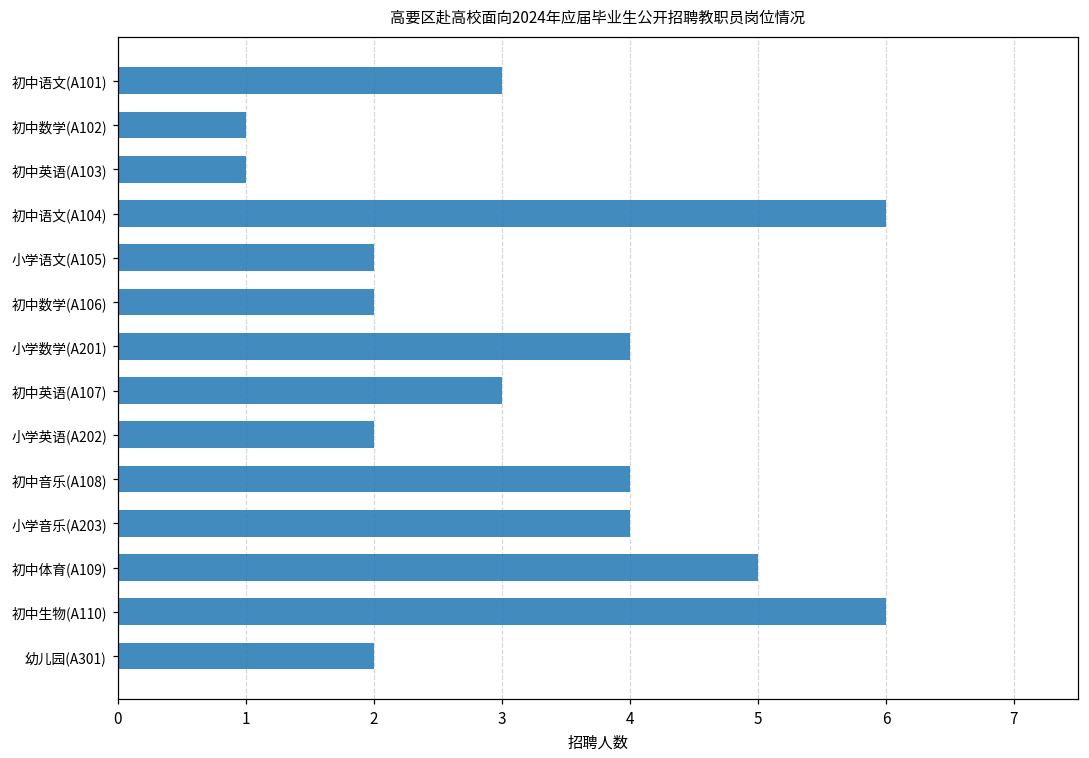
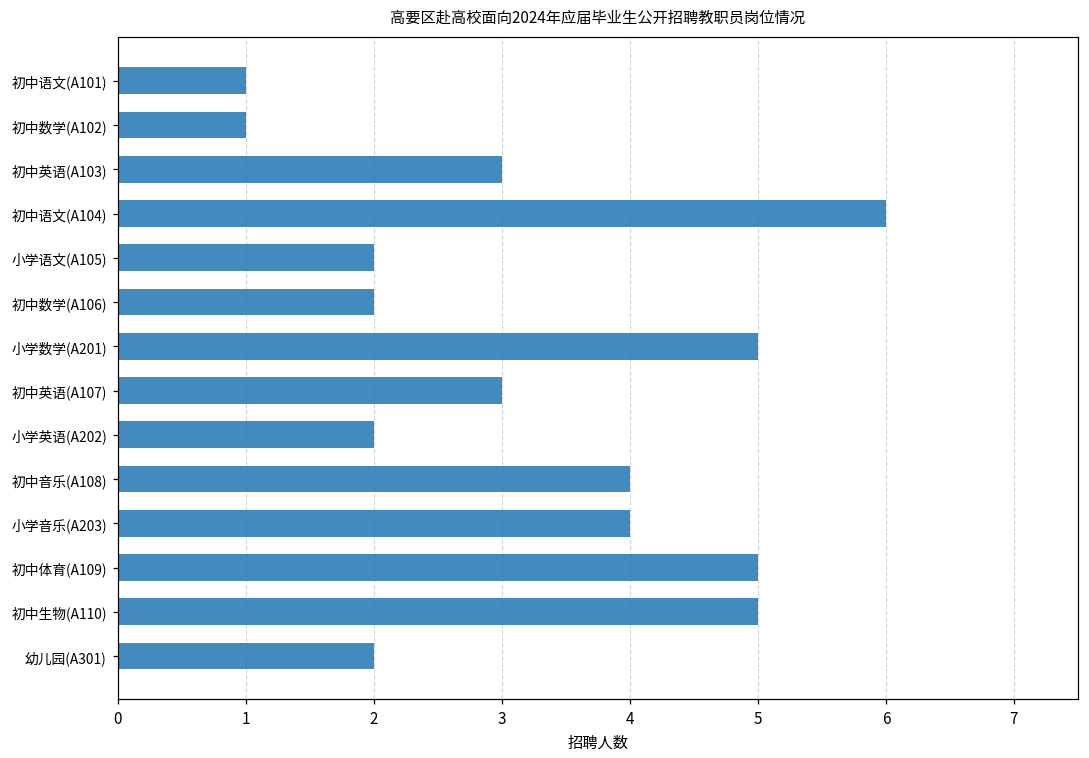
  {
-   "初中语文(A101)": 3,
+   "初中语文(A101)": 1,
    "初中数学(A102)": 1,
-   "初中英语(A103)": 1,
+   "初中英语(A103)": 3,
    "初中语文(A104)": 6,
    "小学语文(A105)": 2,
    "初中数学(A106)": 2,
-   "小学数学(A201)": 4,
+   "小学数学(A201)": 5,
    "初中英语(A107)": 3,
    "小学英语(A202)": 2,
    "初中音乐(A108)": 4,
    "小学音乐(A203)": 4,
    "初中体育(A109)": 5,
-   "初中生物(A110)": 6,
+   "初中生物(A110)": 5,
    "幼儿园(A301)": 2
  }
